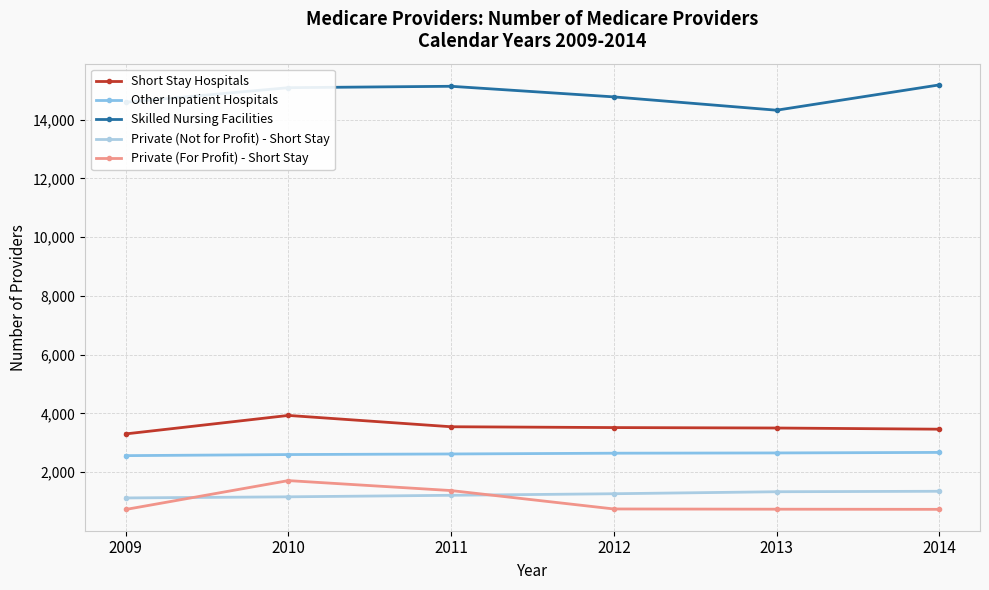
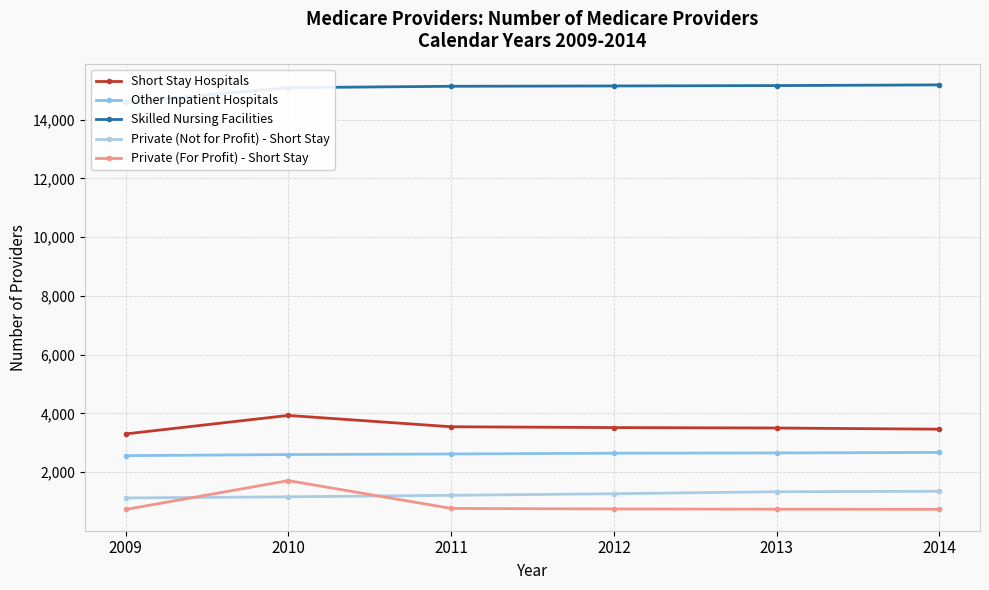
  {
    "Short Stay Hospitals": {
      "2009": "3,300",
      "2010": "3,900",
      "2011": "3,500",
      "2012": "3,500",
      "2013": "3,500",
      "2014": "3,500"
    },
    "Skilled Nursing Facilities": {
      "2011": "15,100",
-     "2012": "14,800",
-     "2013": "14,300",
+     "2012": "15,100",
+     "2013": "15,200",
      "2014": "15,200"
    },
    "Private (For Profit) - Short Stay": {
      "2009": "700",
      "2010": "1,700",
-     "2011": "1,400",
+     "2011": "800",
      "2012": "800",
      "2013": "700",
      "2014": "700"
    }
  }
